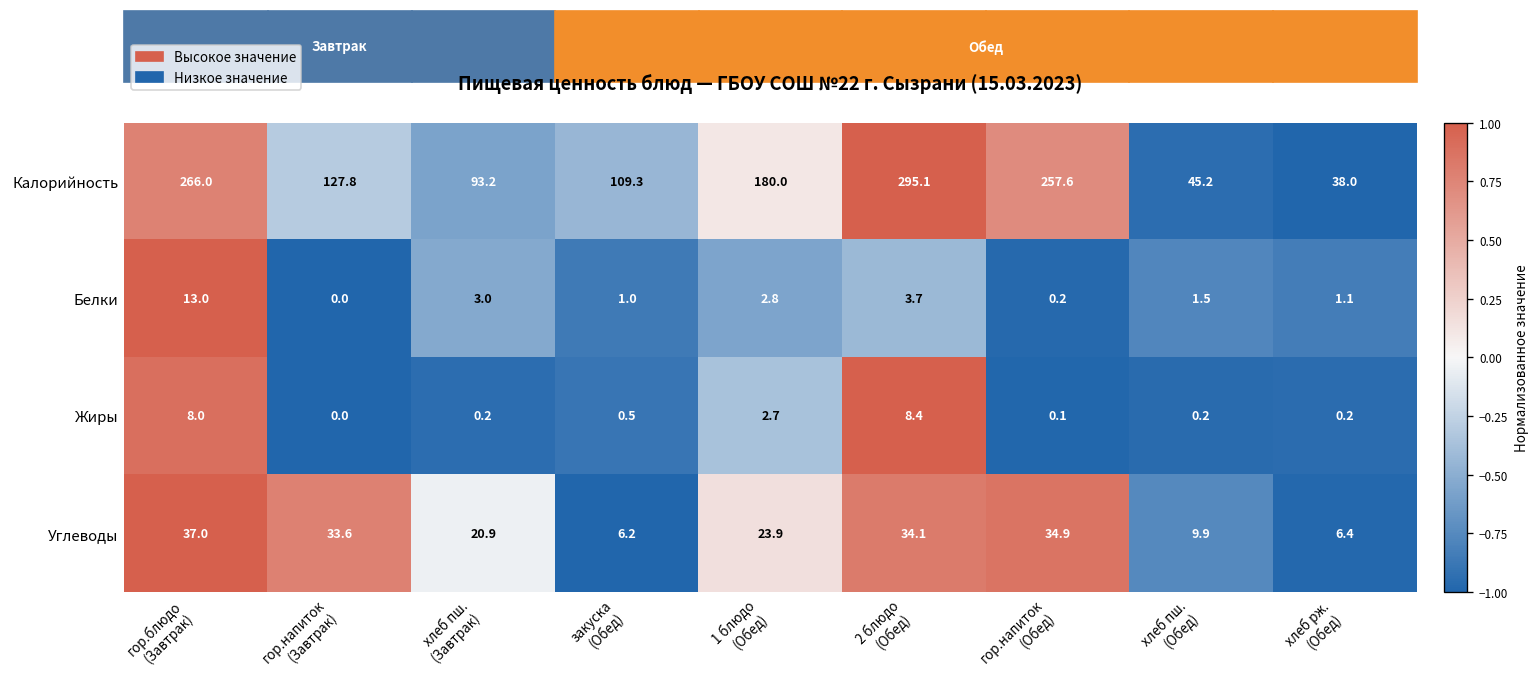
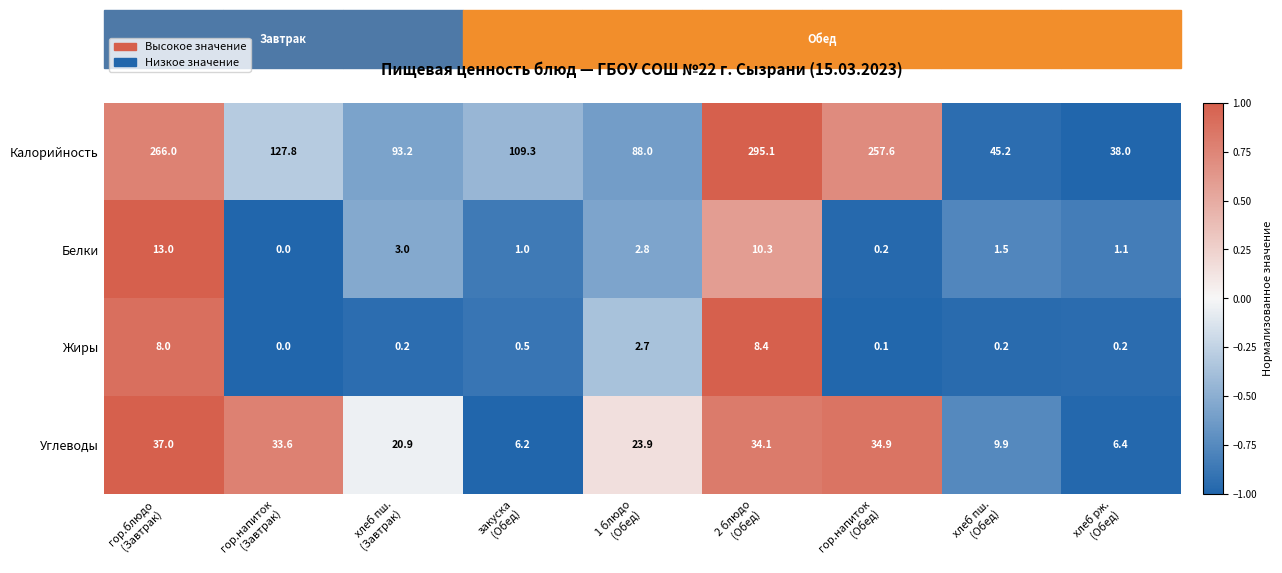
  {
    "Калорийность": {
      "гор.блюдо (Завтрак)": 266.0,
      "гор.напиток (Завтрак)": 127.8,
      "хлеб пш. (Завтрак)": 93.2,
      "закуска (Обед)": 109.3,
-     "1 блюдо (Обед)": 180.0,
+     "1 блюдо (Обед)": 88.0,
      "2 блюдо (Обед)": 295.1,
      "гор.напиток (Обед)": 257.6,
      "хлеб пш. (Обед)": 45.2,
      "хлеб рж. (Обед)": 38.0
    },
    "Белки": {
      "гор.блюдо (Завтрак)": 13.0,
      "гор.напиток (Завтрак)": 0.0,
      "хлеб пш. (Завтрак)": 3.0,
      "закуска (Обед)": 1.0,
      "1 блюдо (Обед)": 2.8,
-     "2 блюдо (Обед)": 3.7,
+     "2 блюдо (Обед)": 10.3,
      "гор.напиток (Обед)": 0.2,
      "хлеб пш. (Обед)": 1.5,
      "хлеб рж. (Обед)": 1.1
    },
    "Жиры": {
      "гор.блюдо (Завтрак)": 8.0,
      "гор.напиток (Завтрак)": 0.0,
      "хлеб пш. (Завтрак)": 0.2,
      "закуска (Обед)": 0.5,
      "1 блюдо (Обед)": 2.7,
      "2 блюдо (Обед)": 8.4,
      "гор.напиток (Обед)": 0.1,
      "хлеб пш. (Обед)": 0.2,
      "хлеб рж. (Обед)": 0.2
    },
    "Углеводы": {
      "гор.блюдо (Завтрак)": 37.0,
      "гор.напиток (Завтрак)": 33.6,
      "хлеб пш. (Завтрак)": 20.9,
      "закуска (Обед)": 6.2,
      "1 блюдо (Обед)": 23.9,
      "2 блюдо (Обед)": 34.1,
      "гор.напиток (Обед)": 34.9,
      "хлеб пш. (Обед)": 9.9,
      "хлеб рж. (Обед)": 6.4
    }
  }
